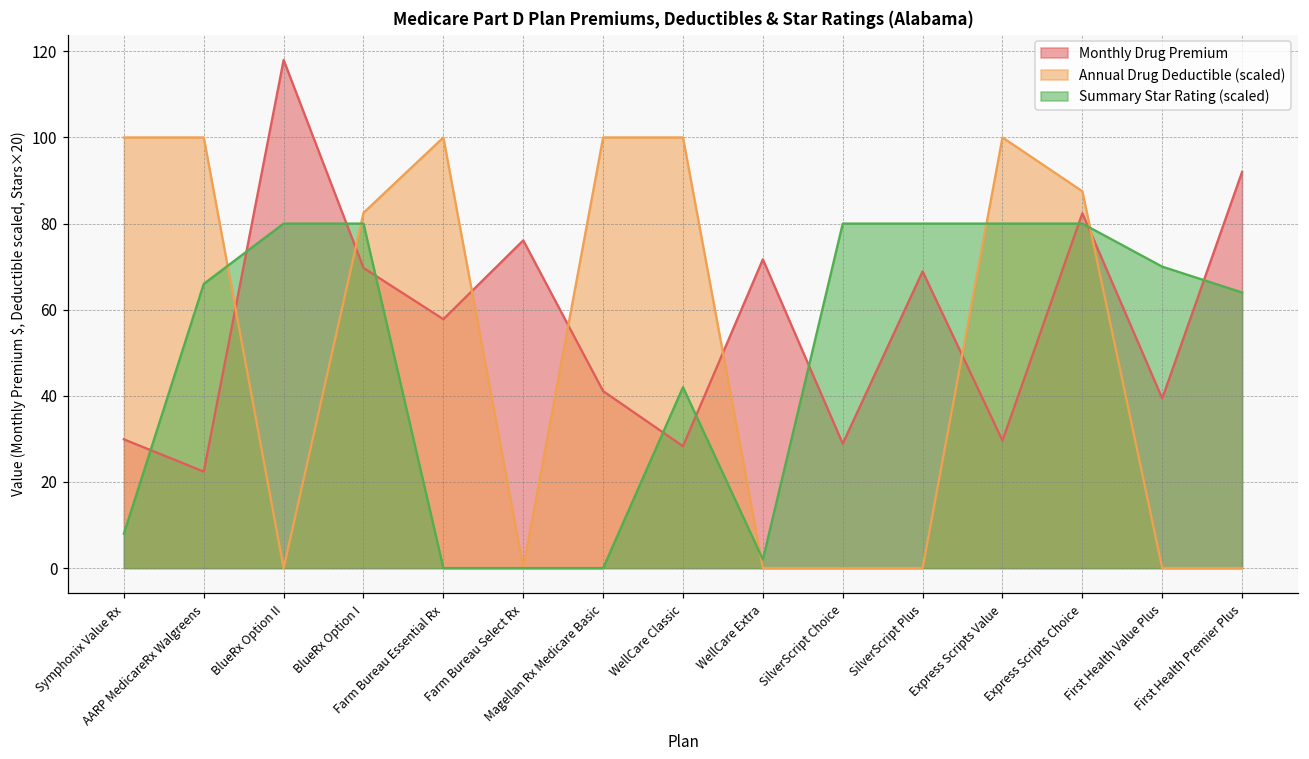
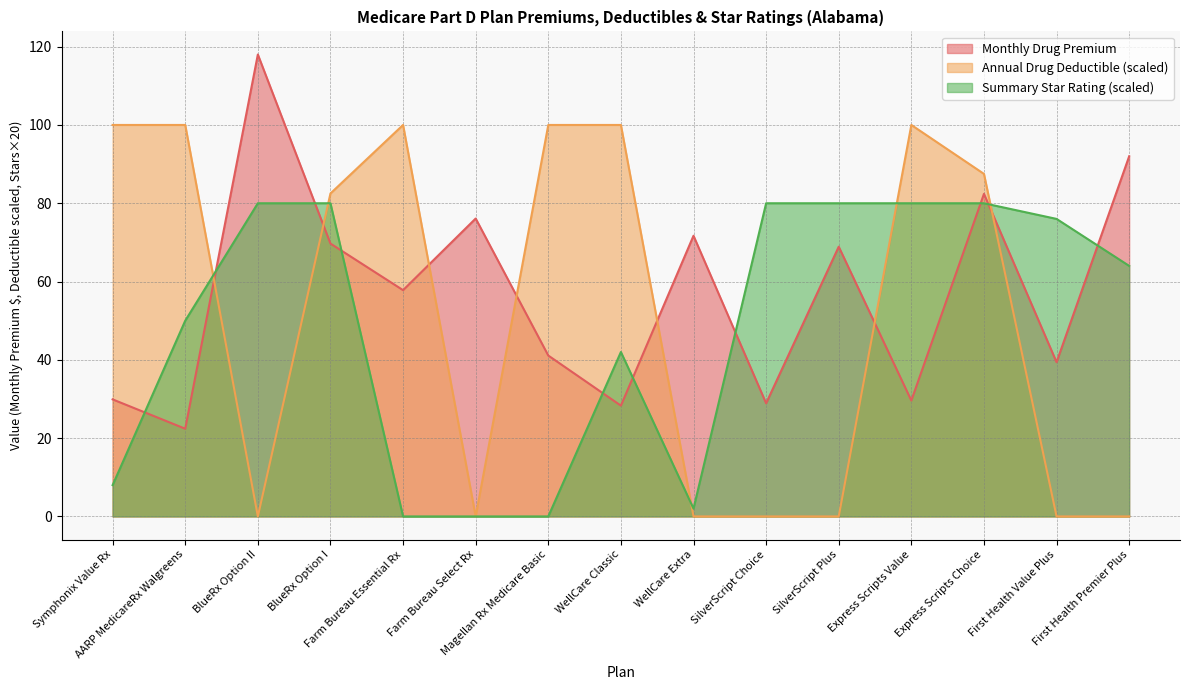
  {
    "Summary Star Rating (scaled)": {
      "Symphonix Value Rx": 8,
-     "AARP MedicareRx Walgreens": 66,
+     "AARP MedicareRx Walgreens": 50,
      "BlueRx Option II": 80,
      "BlueRx Option I": 80,
      "Farm Bureau Essential Rx": 0,
      "Magellan Rx Medicare Basic": 0,
      "WellCare Classic": 42,
      "WellCare Extra": 2,
      "SilverScript Choice": 80,
      "SilverScript Plus": 80,
      "Express Scripts Value": 80,
      "Express Scripts Choice": 80,
-     "First Health Value Plus": 70,
+     "First Health Value Plus": 76,
      "First Health Premier Plus": 64
    }
  }
